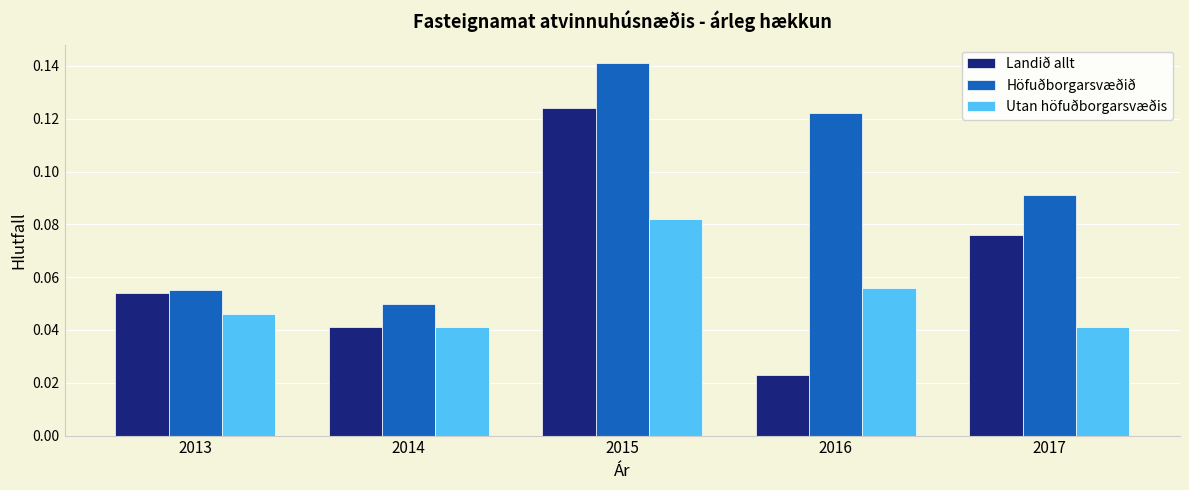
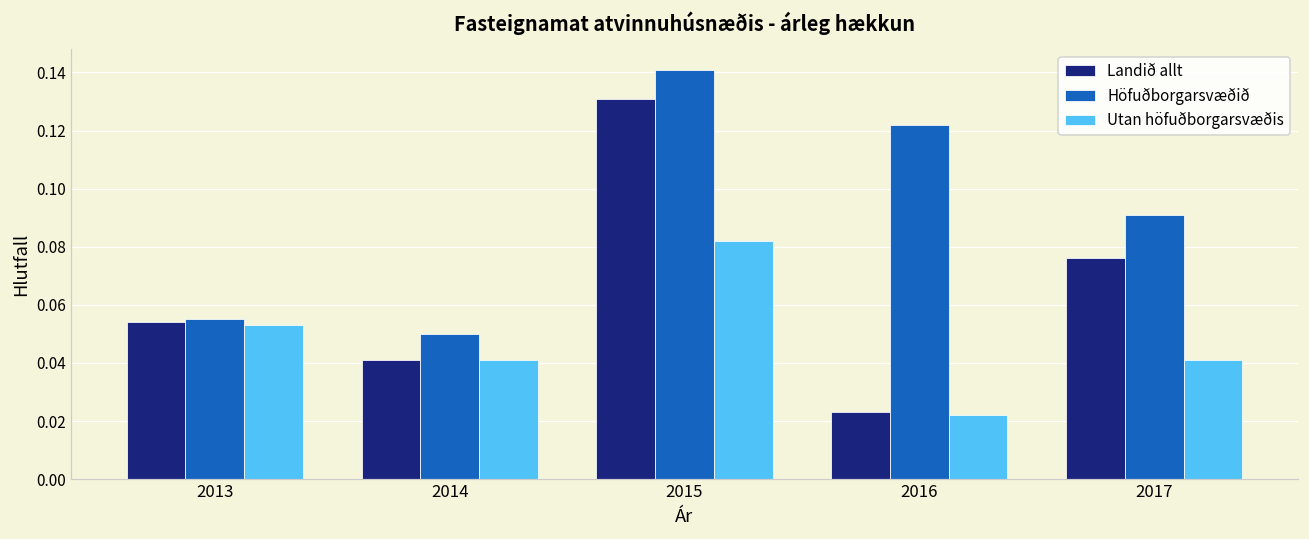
  {
    "Landið allt": {
      "2013": 0.054,
      "2014": 0.041,
-     "2015": 0.124,
+     "2015": 0.131,
      "2016": 0.023,
      "2017": 0.076
    },
    "Höfuðborgarsvæðið": {
      "2013": 0.055,
      "2014": 0.050,
      "2015": 0.141,
      "2016": 0.122,
      "2017": 0.091
    },
    "Utan höfuðborgarsvæðis": {
-     "2013": 0.046,
+     "2013": 0.053,
      "2014": 0.041,
      "2015": 0.082,
-     "2016": 0.056,
+     "2016": 0.022,
      "2017": 0.041
    }
  }
